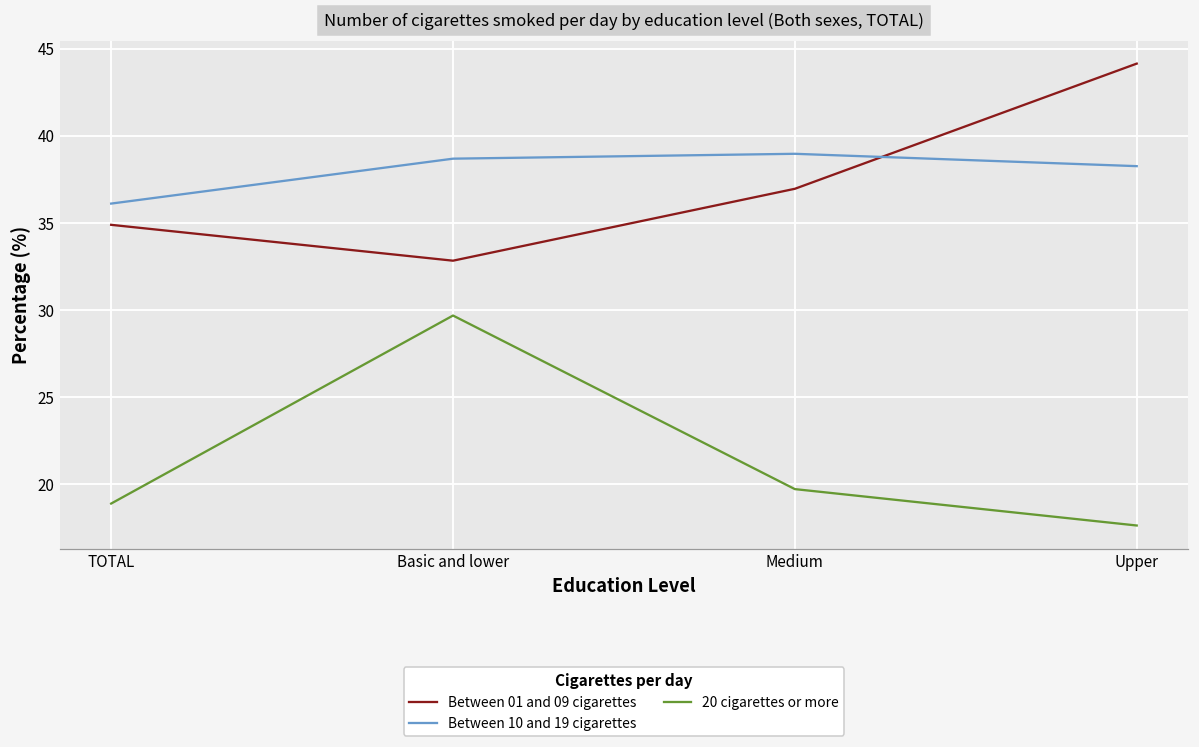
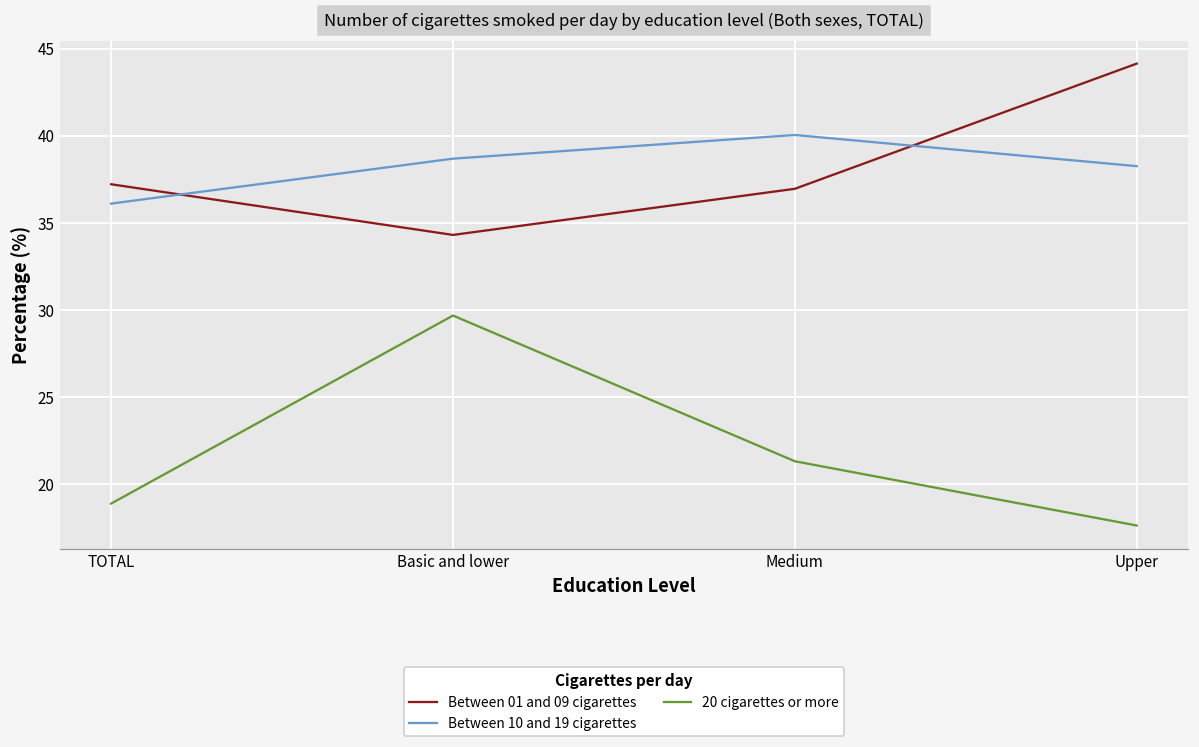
  {
    "Between 01 and 09 cigarettes": {
-     "TOTAL": 34.9,
-     "Basic and lower": 32.8,
+     "TOTAL": 37.2,
+     "Basic and lower": 34.3,
      "Medium": 37.0,
      "Upper": 44.1
    },
    "Between 10 and 19 cigarettes": {
      "TOTAL": 36.1,
      "Basic and lower": 38.7,
-     "Medium": 39.0,
+     "Medium": 40.0,
      "Upper": 38.3
    },
    "20 cigarettes or more": {
      "TOTAL": 18.9,
      "Basic and lower": 29.7,
-     "Medium": 19.7,
+     "Medium": 21.3,
      "Upper": 17.6
    }
  }
